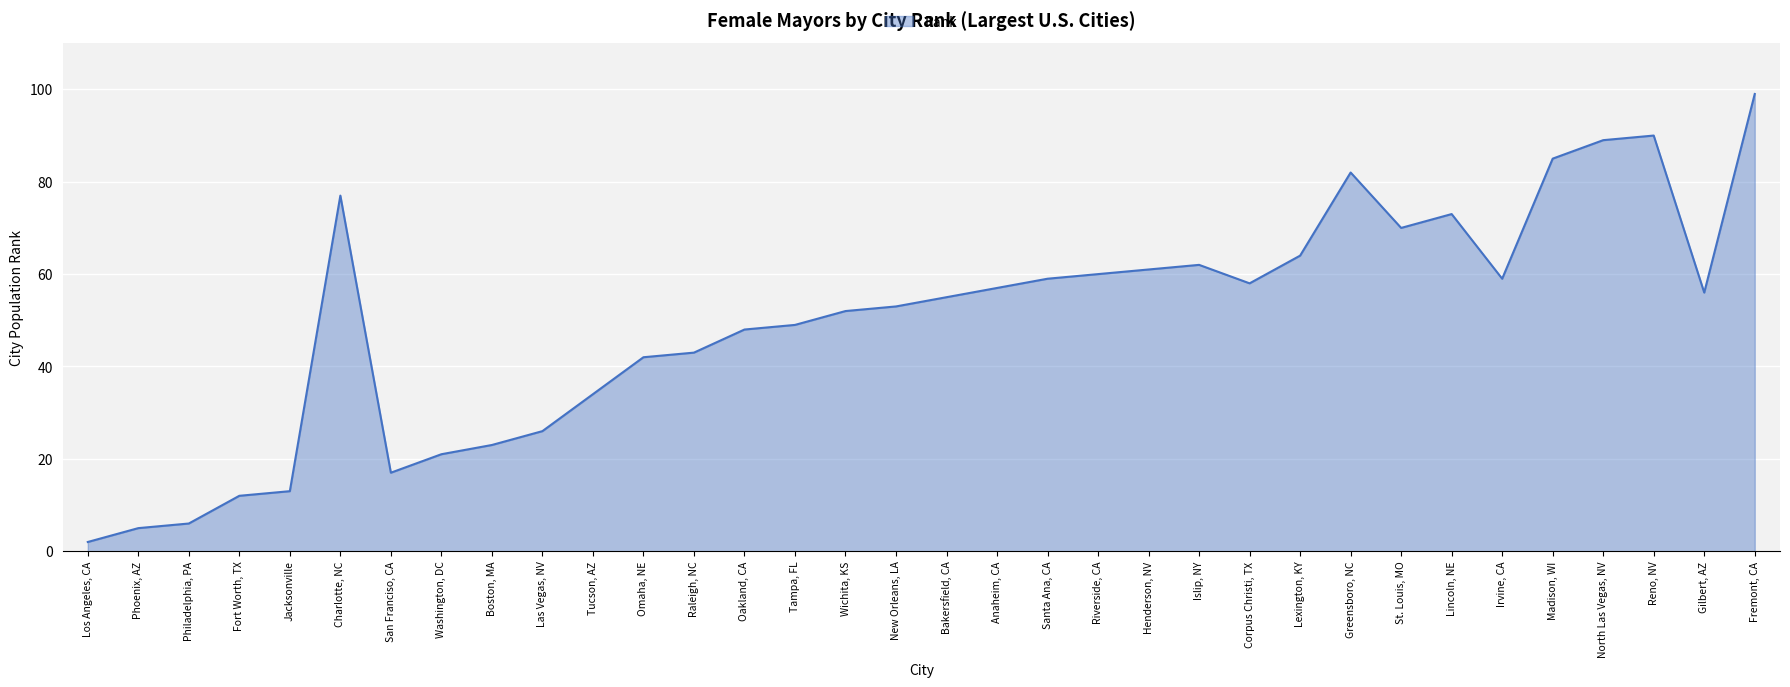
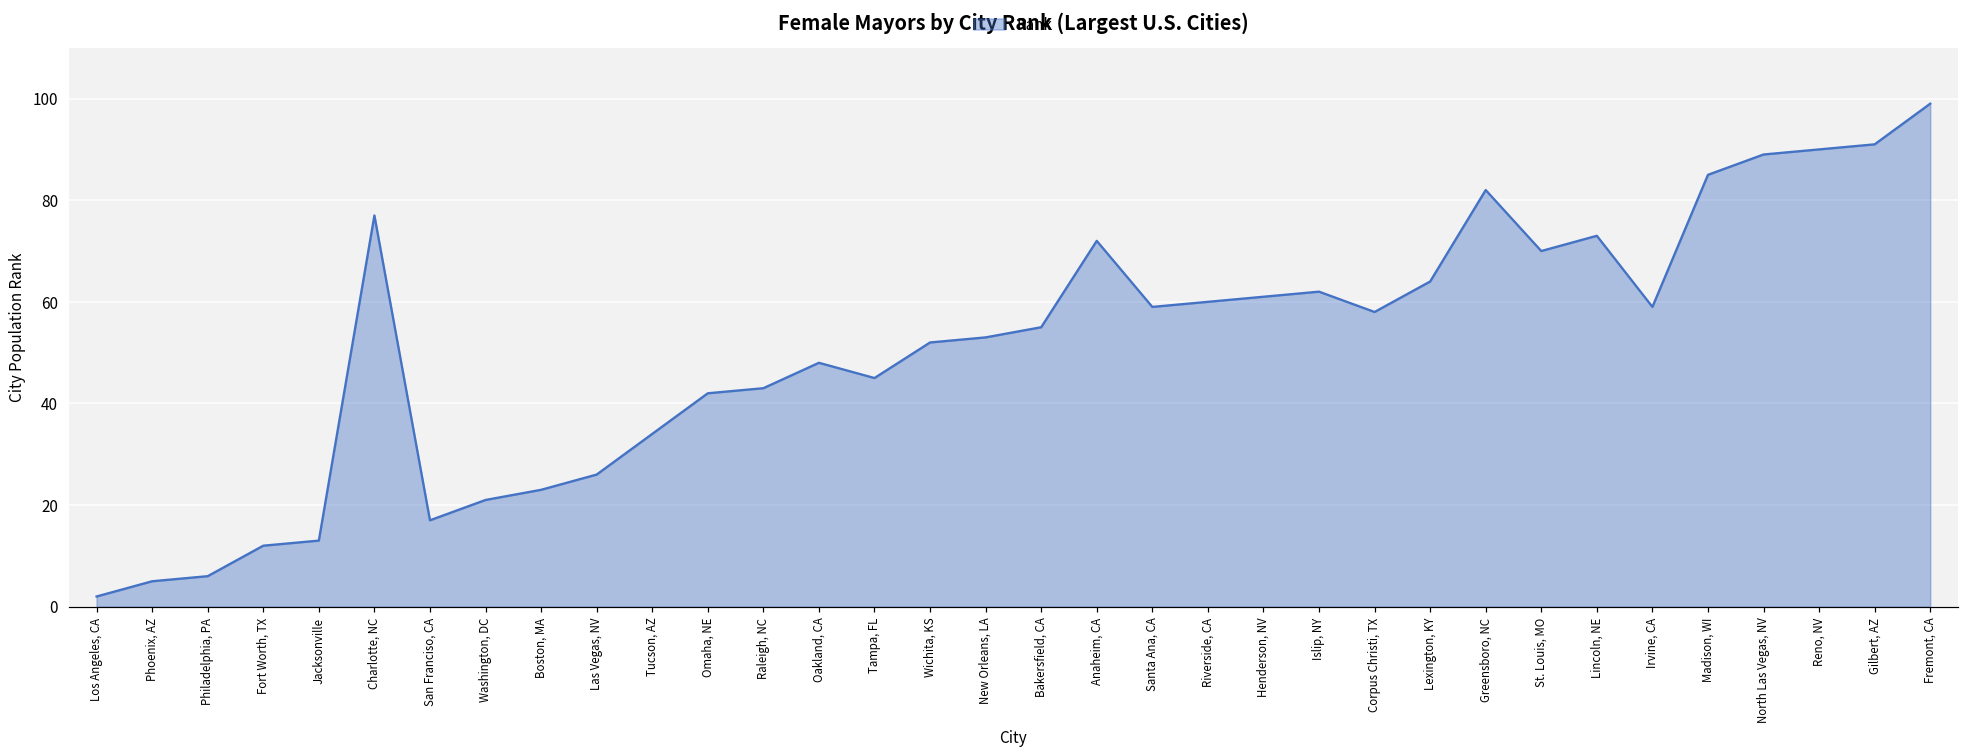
  {
    "Los Angeles, CA": 2,
    "Phoenix, AZ": 5,
    "Philadelphia, PA": 6,
    "Fort Worth, TX": 12,
    "Jacksonville": 13,
    "Charlotte, NC": 77,
    "San Franciso, CA": 17,
    "Washington, DC": 21,
    "Boston, MA": 23,
    "Las Vegas, NV": 26,
    "Tucson, AZ": 34,
    "Omaha, NE": 42,
    "Raleigh, NC": 43,
    "Oakland, CA": 48,
-   "Tampa, FL": 49,
+   "Tampa, FL": 45,
    "Wichita, KS": 52,
    "New Orleans, LA": 53,
    "Bakersfield, CA": 55,
-   "Anaheim, CA": 57,
+   "Anaheim, CA": 72,
    "Santa Ana, CA": 59,
    "Riverside, CA": 60,
    "Henderson, NV": 61,
    "Islip, NY": 62,
    "Corpus Christi, TX": 58,
    "Lexington, KY": 64,
    "Greensboro, NC": 82,
    "St. Louis, MO": 70,
    "Lincoln, NE": 73,
    "Irvine, CA": 59,
    "Madison, WI": 85,
    "North Las Vegas, NV": 89,
    "Reno, NV": 90,
-   "Gilbert, AZ": 56,
+   "Gilbert, AZ": 91,
    "Fremont, CA": 99
  }
